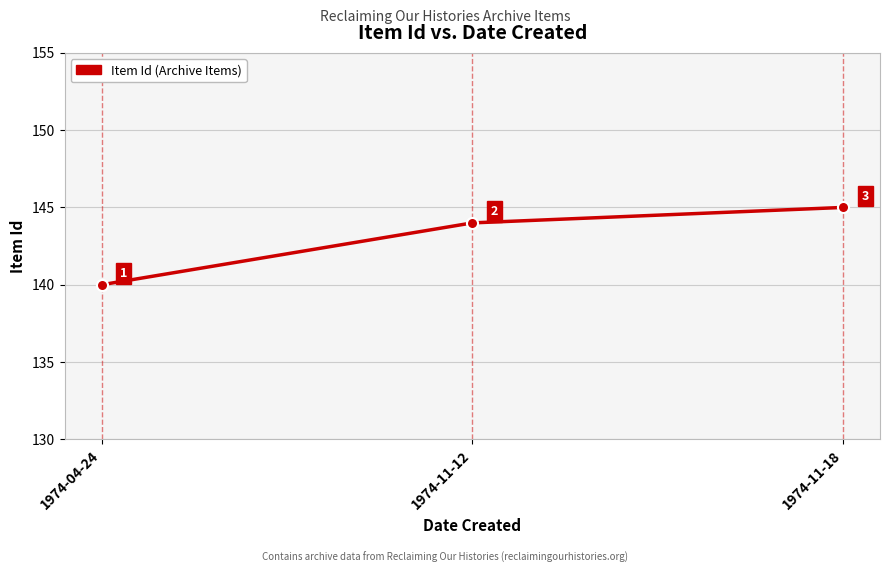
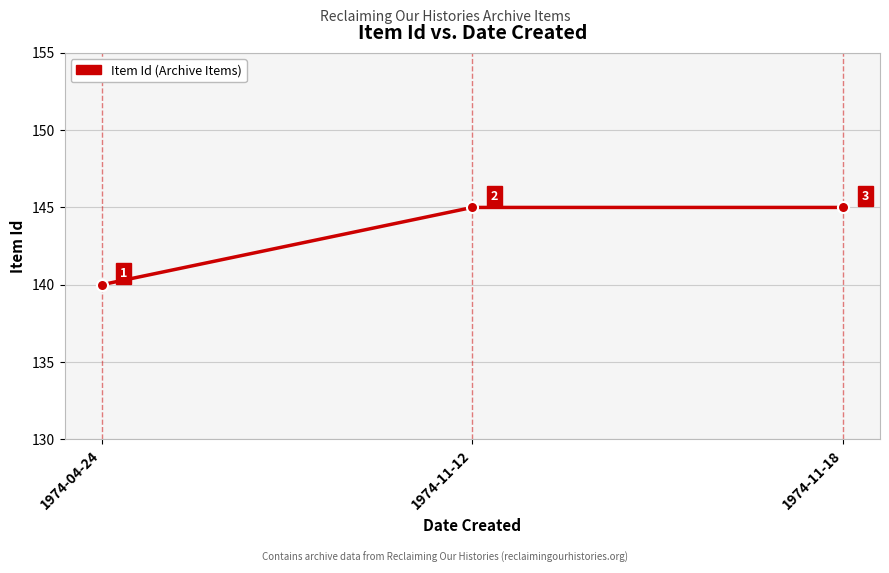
  {
-   "1974-11-12": 144
+   "1974-11-12": 145
  }
